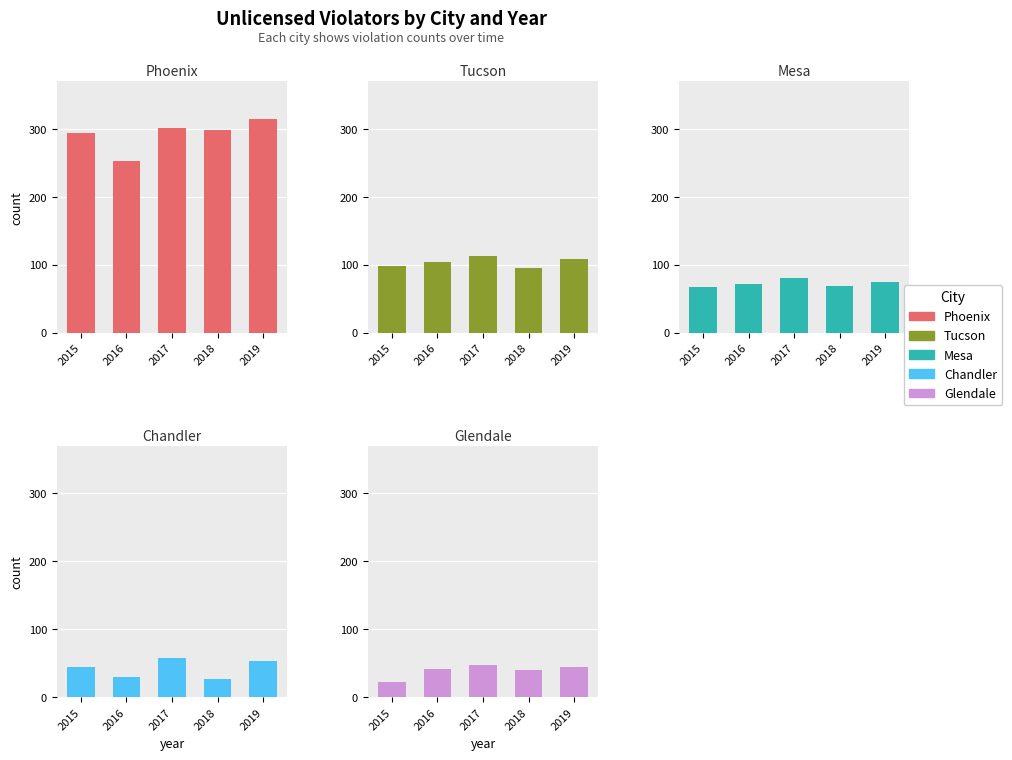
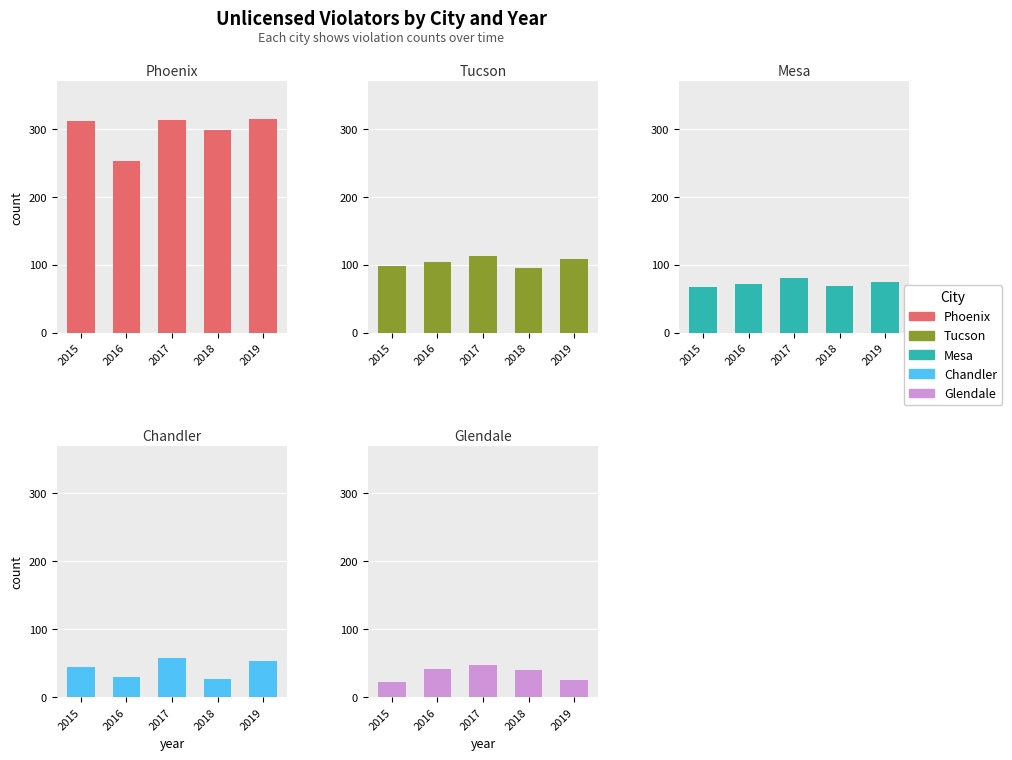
  {
    "Phoenix": {
-     "2015": 290,
+     "2015": 310,
      "2016": 250,
-     "2017": 300,
+     "2017": 310,
      "2018": 300,
      "2019": 320
    },
    "Tucson": {
      "2015": 100,
      "2016": 100,
      "2017": 110,
      "2018": 100,
      "2019": 110
    },
    "Mesa": {
      "2015": 70
    },
    "Chandler": {
      "2015": 50,
      "2016": 30,
      "2017": 60,
      "2018": 30,
      "2019": 50
    },
    "Glendale": {
      "2015": 20,
      "2016": 40,
      "2017": 50,
      "2018": 40,
-     "2019": 40
+     "2019": 30
    }
  }
